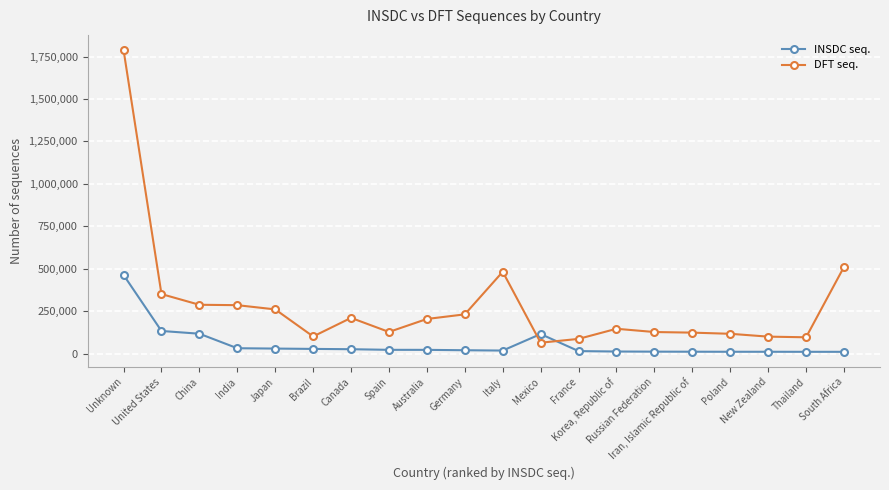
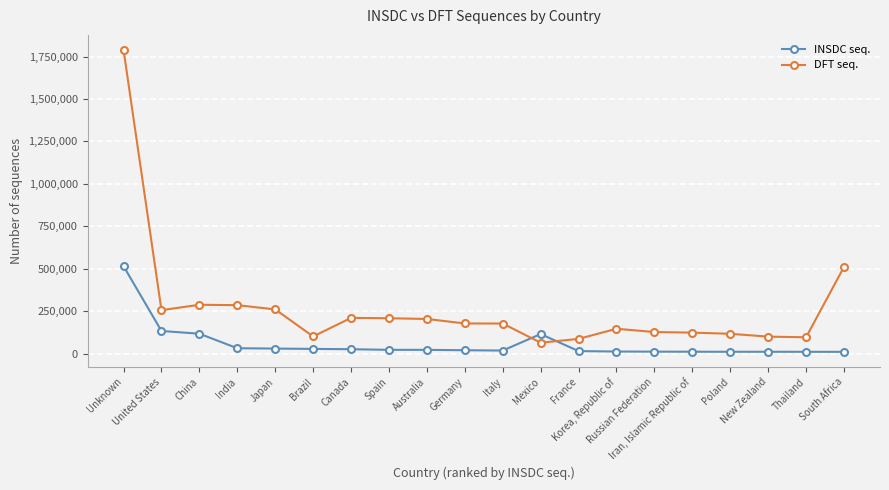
  {
    "INSDC seq.": {
-     "Unknown": "460,000",
+     "Unknown": "520,000",
      "United States": "130,000",
      "China": "120,000",
      "India": "30,000",
      "Japan": "30,000",
      "Brazil": "30,000",
      "Canada": "30,000",
      "Spain": "20,000",
      "Australia": "20,000",
      "Germany": "20,000",
      "Italy": "20,000",
      "Mexico": "120,000",
      "France": "10,000",
      "Korea, Republic of": "10,000",
      "Russian Federation": "10,000",
      "Iran, Islamic Republic of": "10,000",
      "Poland": "10,000",
      "New Zealand": "10,000",
      "Thailand": "10,000",
      "South Africa": "10,000"
    },
    "DFT seq.": {
      "Unknown": "1,790,000",
-     "United States": "350,000",
+     "United States": "260,000",
      "China": "290,000",
      "India": "290,000",
      "Japan": "260,000",
      "Brazil": "100,000",
      "Canada": "210,000",
-     "Spain": "130,000",
+     "Spain": "210,000",
      "Australia": "200,000",
-     "Germany": "230,000",
-     "Italy": "480,000",
+     "Germany": "180,000",
+     "Italy": "180,000",
      "Mexico": "60,000",
      "France": "90,000",
      "Korea, Republic of": "150,000",
      "Russian Federation": "130,000",
      "Iran, Islamic Republic of": "120,000",
      "Poland": "120,000",
      "New Zealand": "100,000",
      "Thailand": "100,000",
      "South Africa": "510,000"
    }
  }
